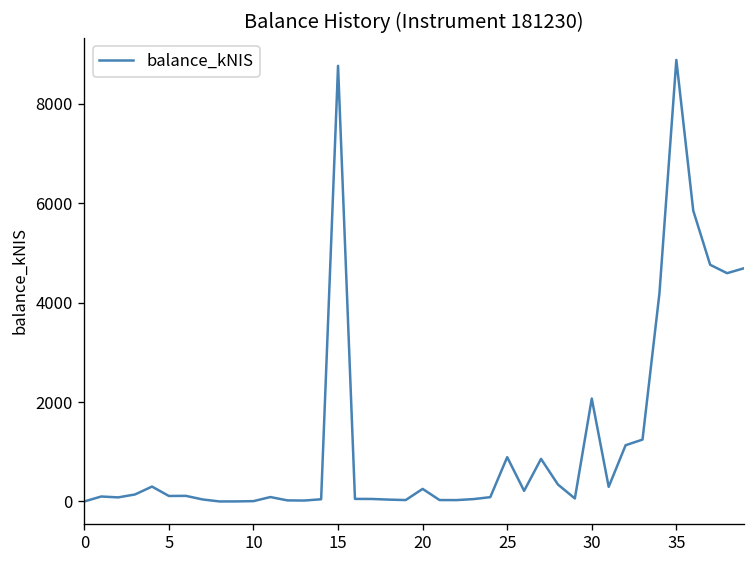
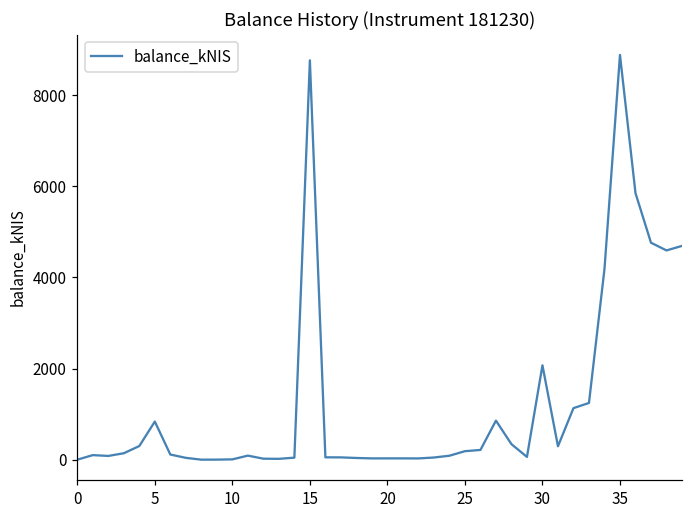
  {
    "0": 0,
-   "5": 100,
+   "5": 800,
    "10": 0,
    "15": 8800,
-   "20": 300,
-   "25": 900,
+   "20": 0,
+   "25": 200,
    "30": 2100,
    "35": 8900
  }
